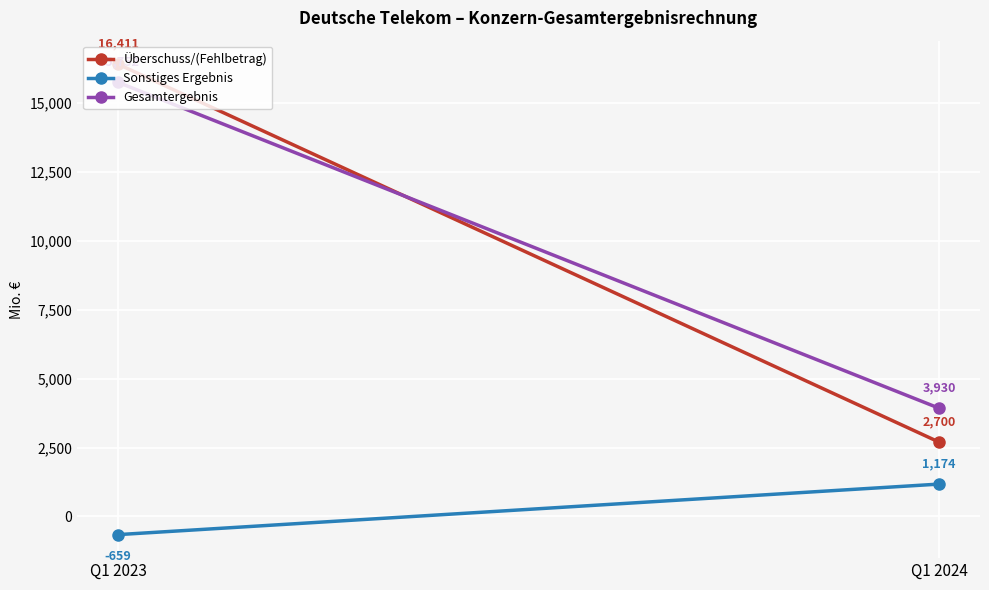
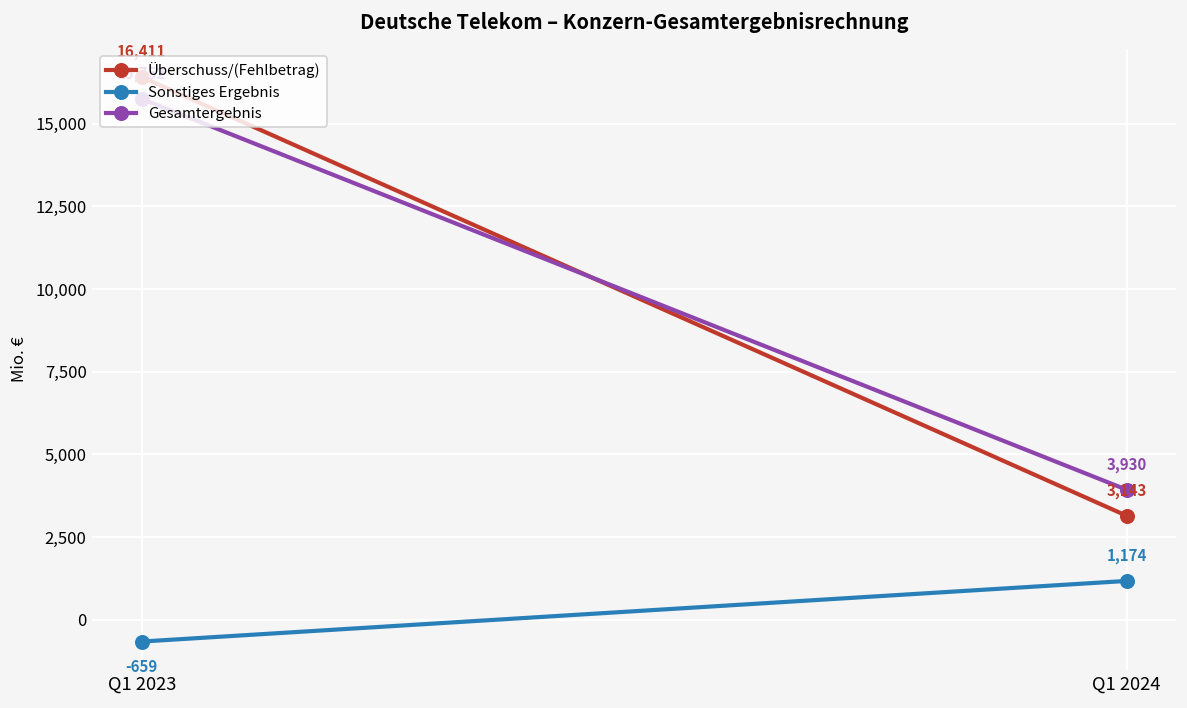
  {
    "Überschuss/(Fehlbetrag)": {
-     "Q1 2024": "2,700"
+     "Q1 2024": "3,143"
    },
    "Sonstiges Ergebnis": {
      "Q1 2023": "-659",
      "Q1 2024": "1,174"
    },
    "Gesamtergebnis": {
      "Q1 2024": "3,930"
    }
  }
